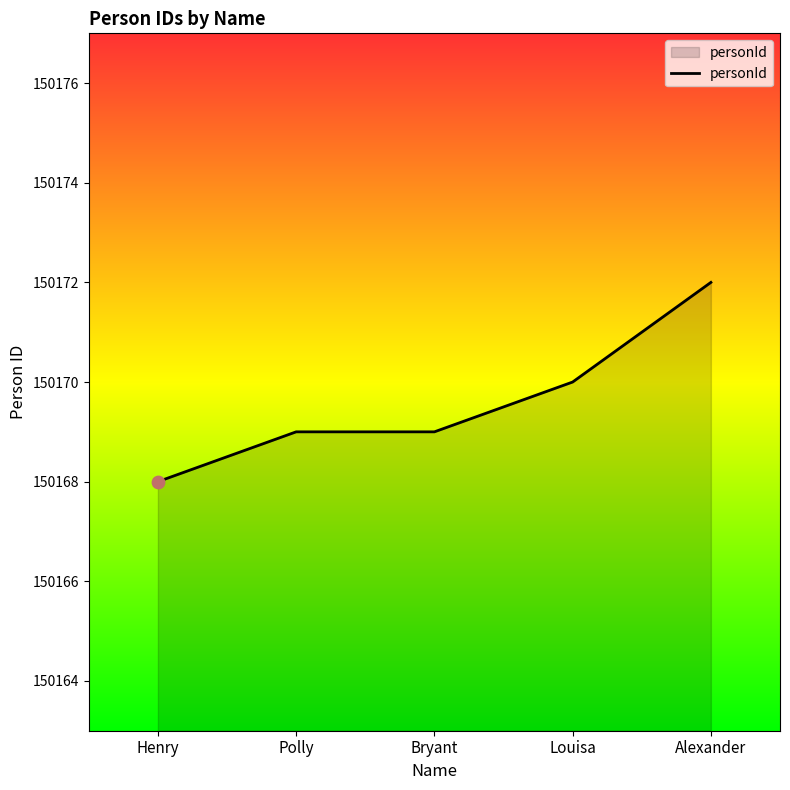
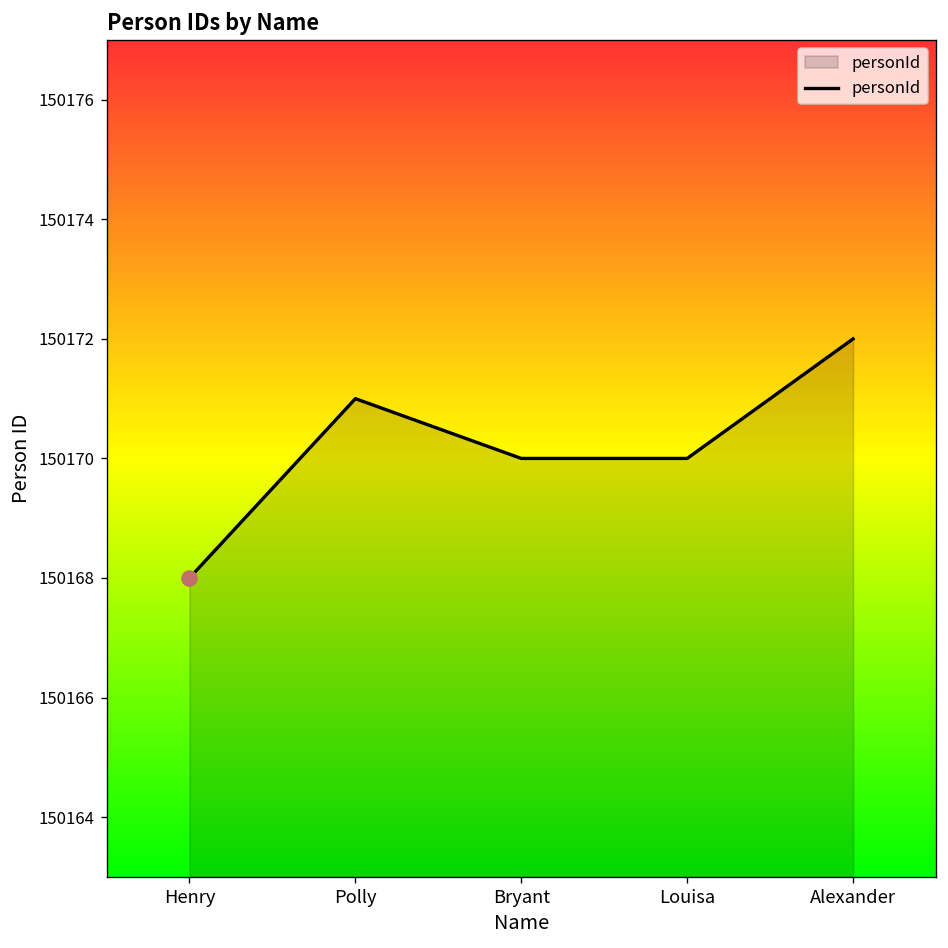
  {
    "personId": {
-     "Polly": 150169,
-     "Bryant": 150169,
+     "Polly": 150171,
+     "Bryant": 150170,
      "Louisa": 150170,
      "Alexander": 150172
    }
  }
